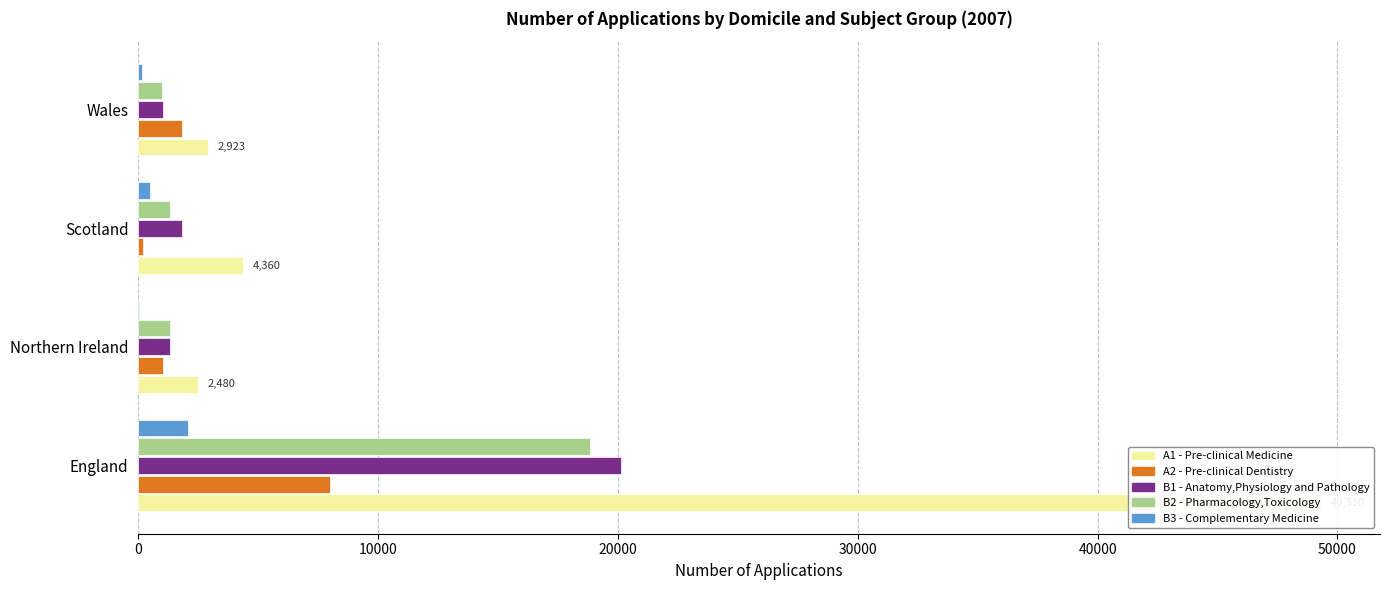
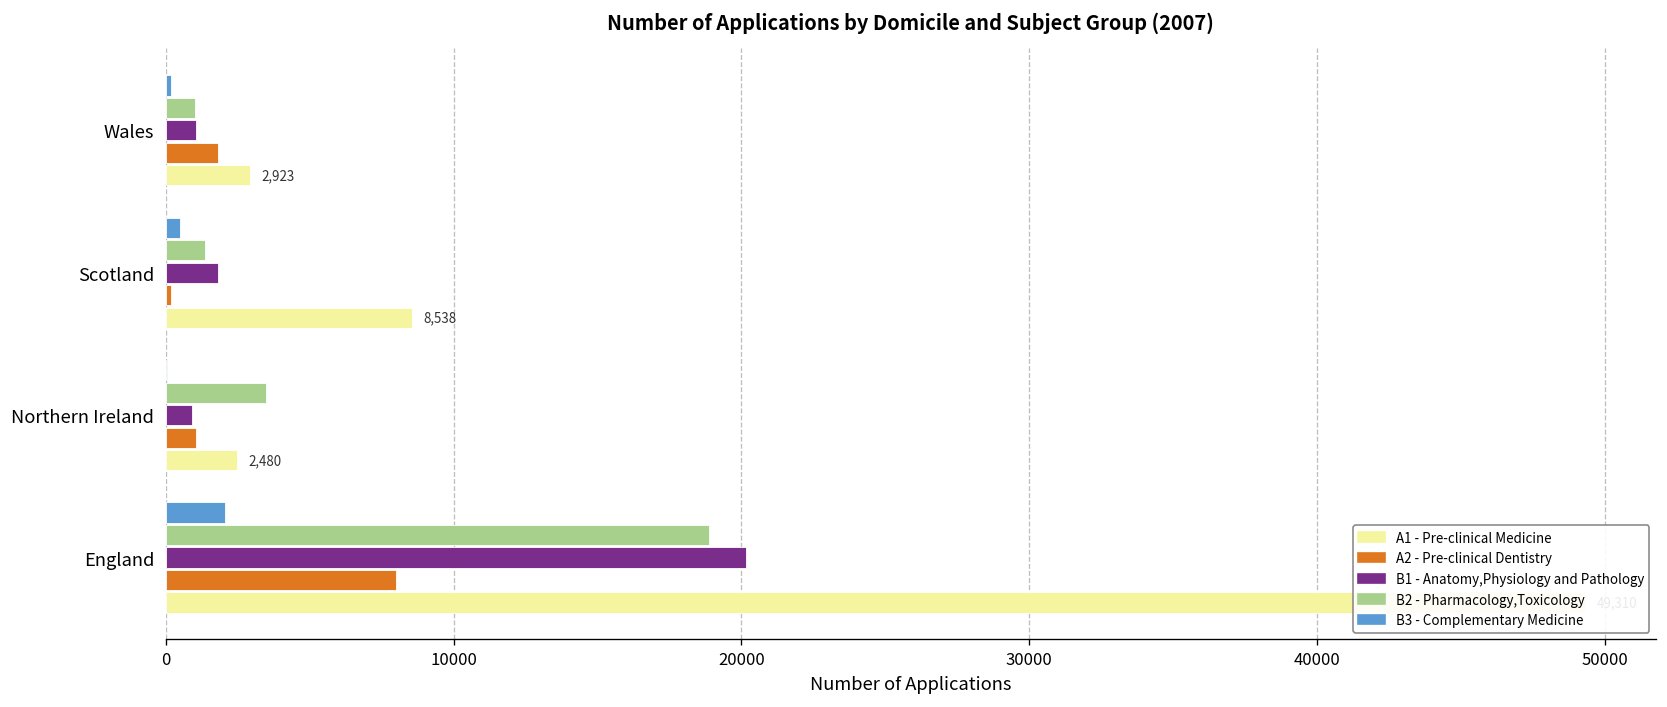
  {
    "A1 - Pre-clinical Medicine": {
      "Wales": "2,923",
-     "Scotland": "4,360",
+     "Scotland": "8,538",
      "Northern Ireland": "2,480"
    },
    "A2 - Pre-clinical Dentistry": {
      "Wales": "1800",
      "Scotland": "200",
      "Northern Ireland": "1000",
      "England": "8000"
    },
    "B1 - Anatomy,Physiology and Pathology": {
      "Wales": "1000",
      "Scotland": "1800",
-     "Northern Ireland": "1300",
+     "Northern Ireland": "900",
      "England": "20100"
    },
    "B2 - Pharmacology,Toxicology": {
      "Wales": "1000",
      "Scotland": "1300",
-     "Northern Ireland": "1300",
+     "Northern Ireland": "3500",
      "England": "18900"
    },
    "B3 - Complementary Medicine": {
      "Wales": "200",
      "Scotland": "500",
      "England": "2100"
    }
  }
